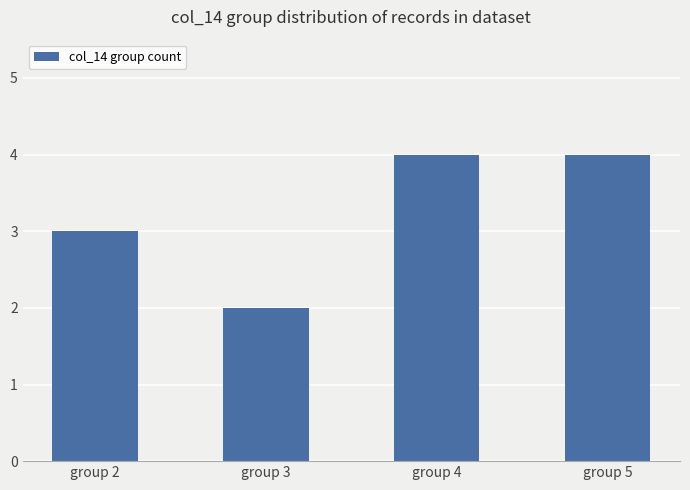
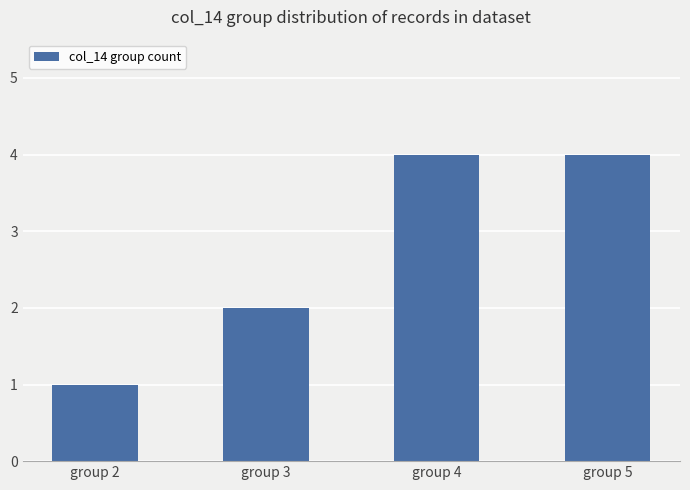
  {
-   "group 2": 3,
+   "group 2": 1,
    "group 3": 2,
    "group 4": 4,
    "group 5": 4
  }
